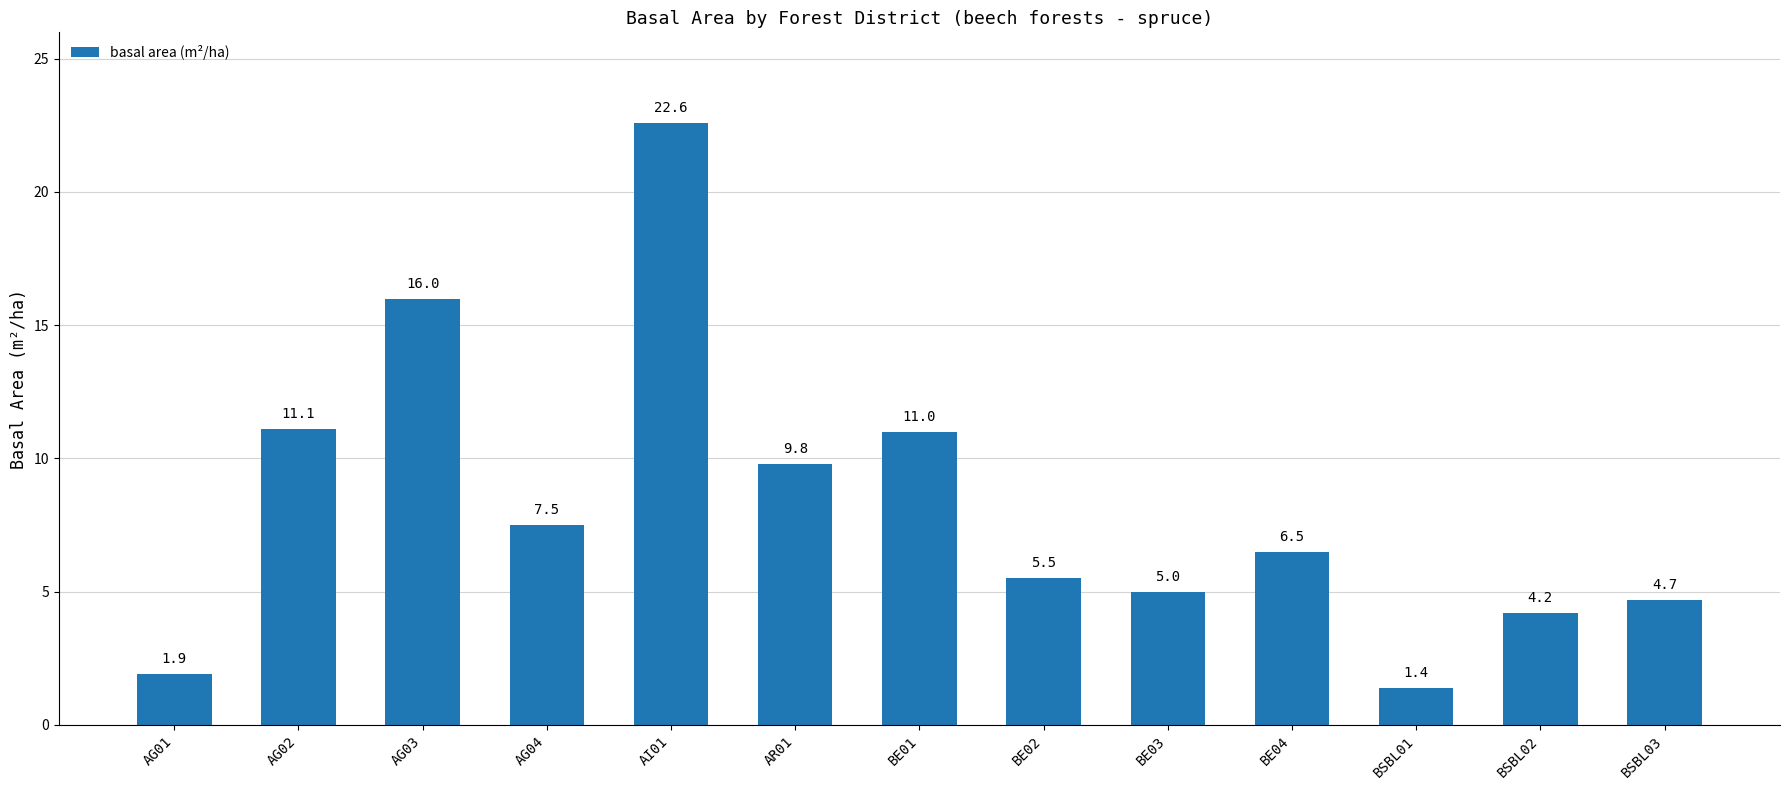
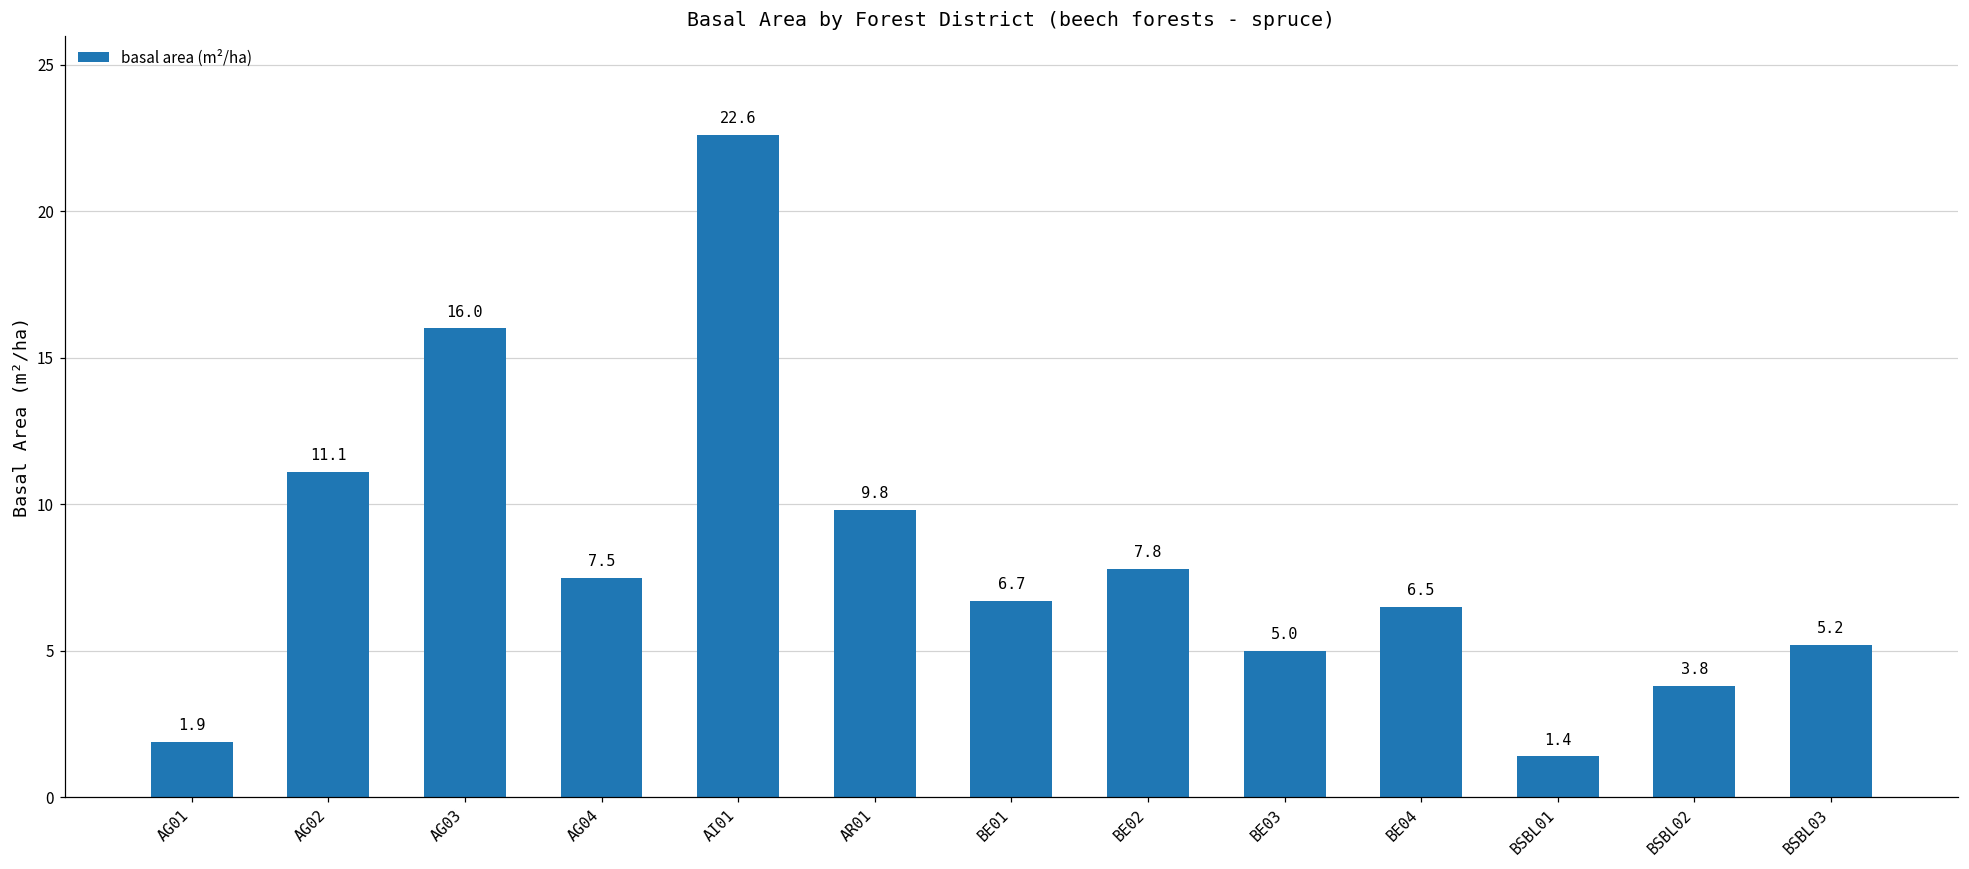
  {
    "AG01": 1.9,
    "AG02": 11.1,
    "AG03": 16.0,
    "AG04": 7.5,
    "AI01": 22.6,
    "AR01": 9.8,
-   "BE01": 11.0,
-   "BE02": 5.5,
+   "BE01": 6.7,
+   "BE02": 7.8,
    "BE03": 5.0,
    "BE04": 6.5,
    "BSBL01": 1.4,
-   "BSBL02": 4.2,
-   "BSBL03": 4.7
+   "BSBL02": 3.8,
+   "BSBL03": 5.2
  }
